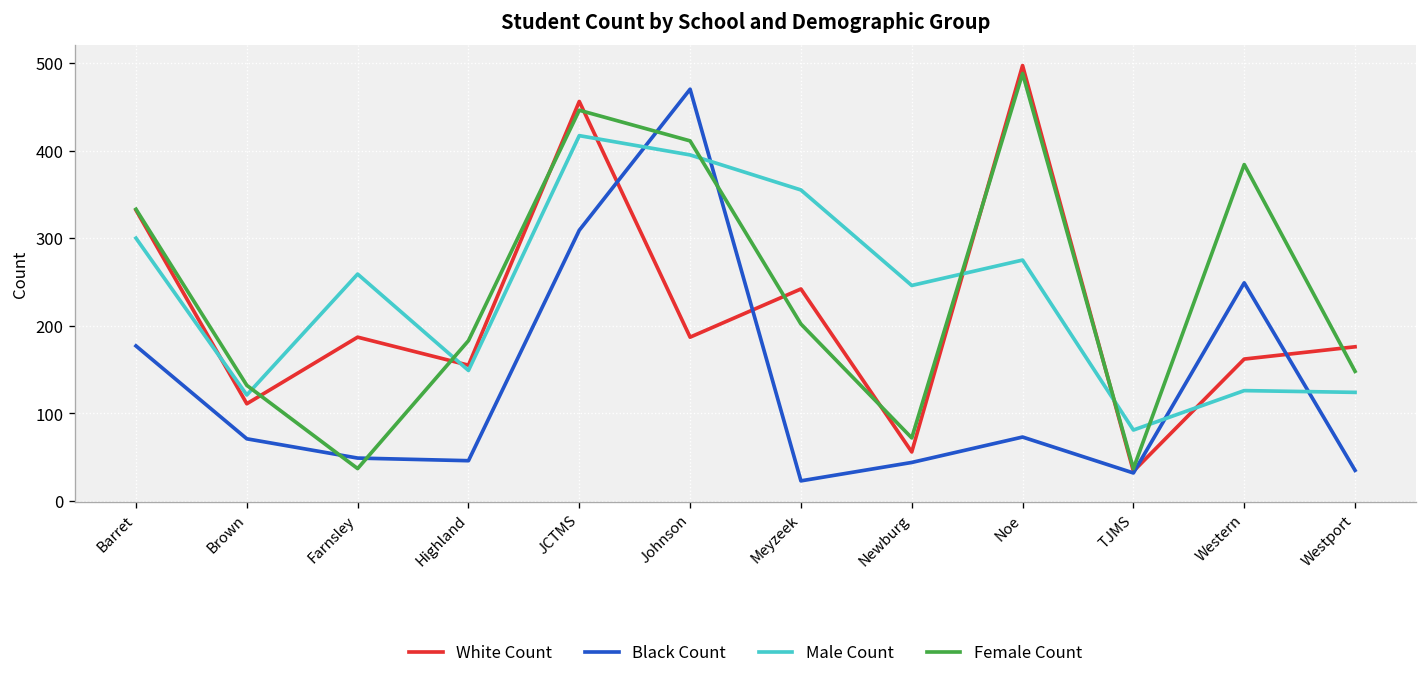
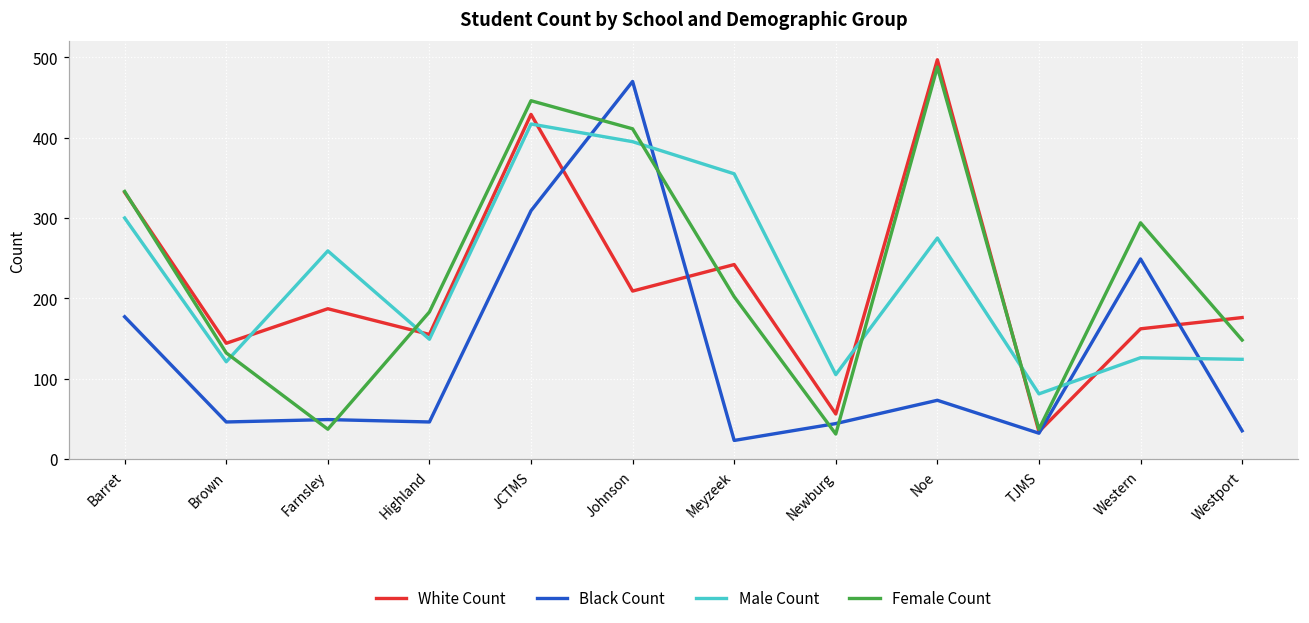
  {
    "White Count": {
-     "Brown": 110,
+     "Brown": 140,
      "Farnsley": 190,
      "Highland": 160,
-     "JCTMS": 460,
-     "Johnson": 190,
+     "JCTMS": 430,
+     "Johnson": 210,
      "Meyzeek": 240,
      "Newburg": 60,
      "Noe": 500,
      "Western": 160,
      "Westport": 180
    },
    "Black Count": {
      "Barret": 180,
-     "Brown": 70,
+     "Brown": 50,
      "Farnsley": 50,
      "Highland": 50,
      "JCTMS": 310,
      "Johnson": 470,
      "Meyzeek": 20,
      "Newburg": 40,
      "Noe": 70,
      "Western": 250,
      "Westport": 40
    },
    "Male Count": {
      "Barret": 300,
      "Brown": 120,
      "Farnsley": 260,
      "Highland": 150,
      "JCTMS": 420,
      "Johnson": 400,
      "Meyzeek": 360,
-     "Newburg": 250,
+     "Newburg": 110,
      "Noe": 280,
      "TJMS": 80,
      "Western": 130,
      "Westport": 120
    },
    "Female Count": {
      "Brown": 130,
      "Farnsley": 40,
      "Highland": 180,
      "JCTMS": 450,
      "Johnson": 410,
      "Meyzeek": 200,
-     "Newburg": 70,
+     "Newburg": 30,
      "Noe": 490,
-     "Western": 380,
+     "Western": 290,
      "Westport": 150
    }
  }
